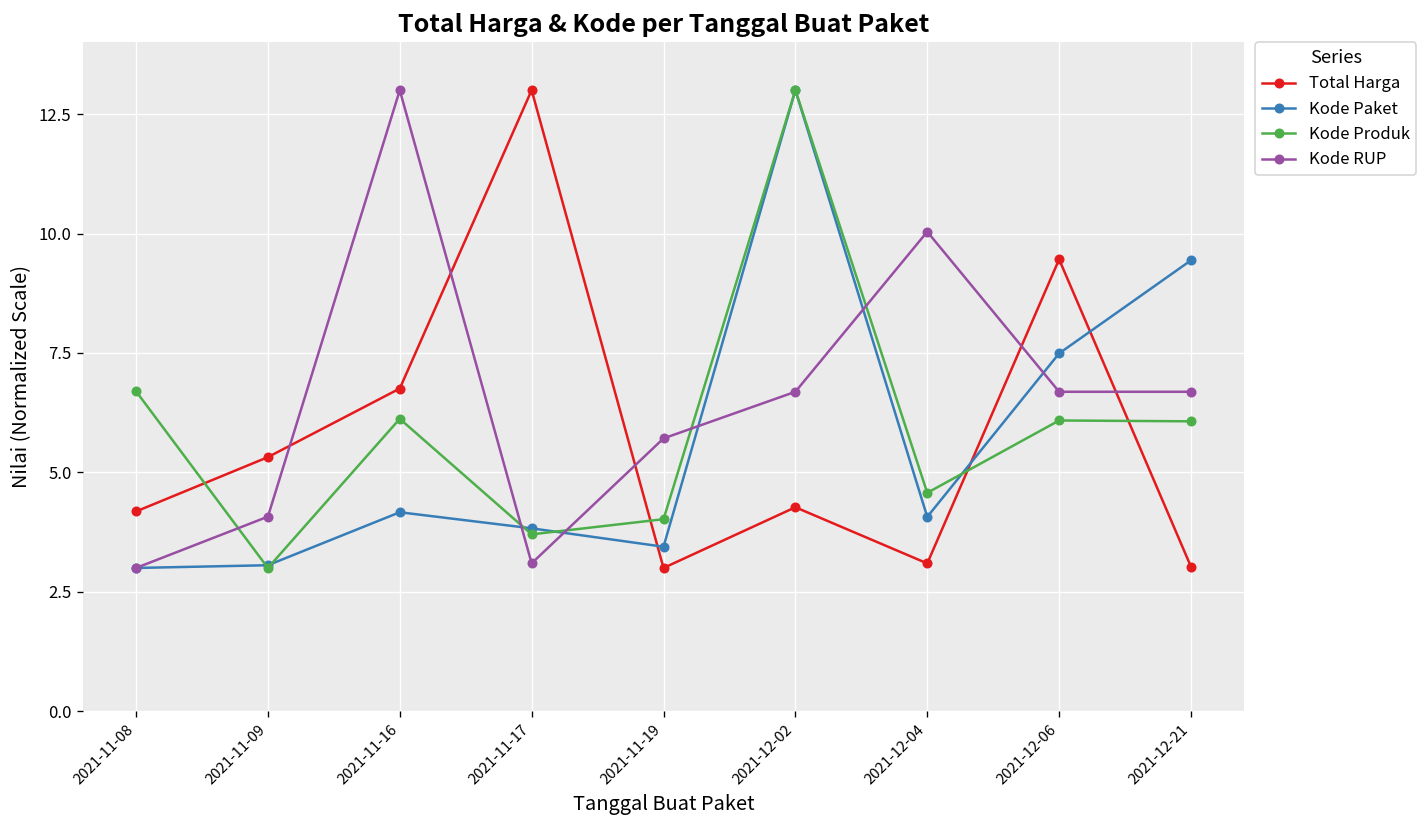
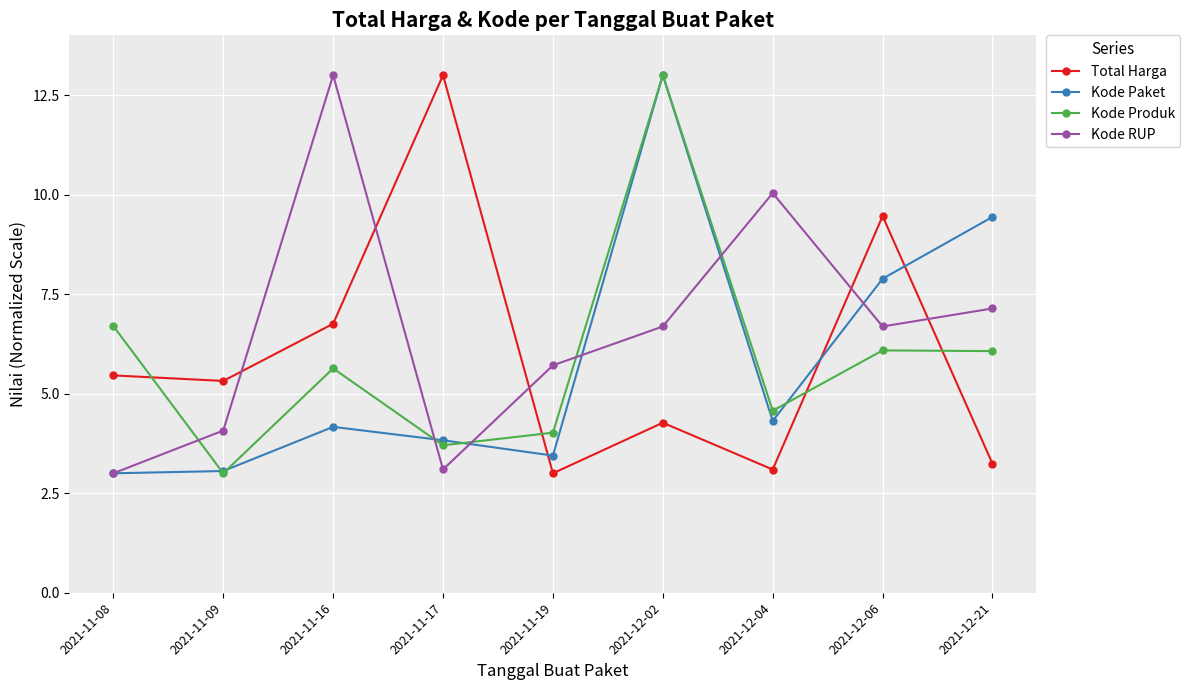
  {
    "Total Harga": {
-     "2021-11-08": 4.2,
+     "2021-11-08": 5.5,
      "2021-11-09": 5.3,
      "2021-11-16": 6.8,
      "2021-11-17": 13.0,
      "2021-11-19": 3.0,
      "2021-12-02": 4.3,
      "2021-12-04": 3.1,
      "2021-12-06": 9.5,
-     "2021-12-21": 3.0
+     "2021-12-21": 3.2
    },
    "Kode Paket": {
      "2021-11-16": 4.2,
      "2021-11-17": 3.8,
      "2021-11-19": 3.4,
-     "2021-12-04": 4.1,
-     "2021-12-06": 7.5,
+     "2021-12-04": 4.3,
+     "2021-12-06": 7.9,
      "2021-12-21": 9.4
    },
    "Kode Produk": {
      "2021-11-08": 6.7,
-     "2021-11-16": 6.1,
+     "2021-11-16": 5.6,
      "2021-11-17": 3.7,
      "2021-11-19": 4.0,
      "2021-12-04": 4.6,
      "2021-12-06": 6.1,
      "2021-12-21": 6.1
    },
    "Kode RUP": {
      "2021-11-09": 4.1,
      "2021-11-16": 13.0,
      "2021-11-17": 3.1,
      "2021-11-19": 5.7,
      "2021-12-02": 6.7,
      "2021-12-04": 10.0,
      "2021-12-06": 6.7,
-     "2021-12-21": 6.7
+     "2021-12-21": 7.1
    }
  }
